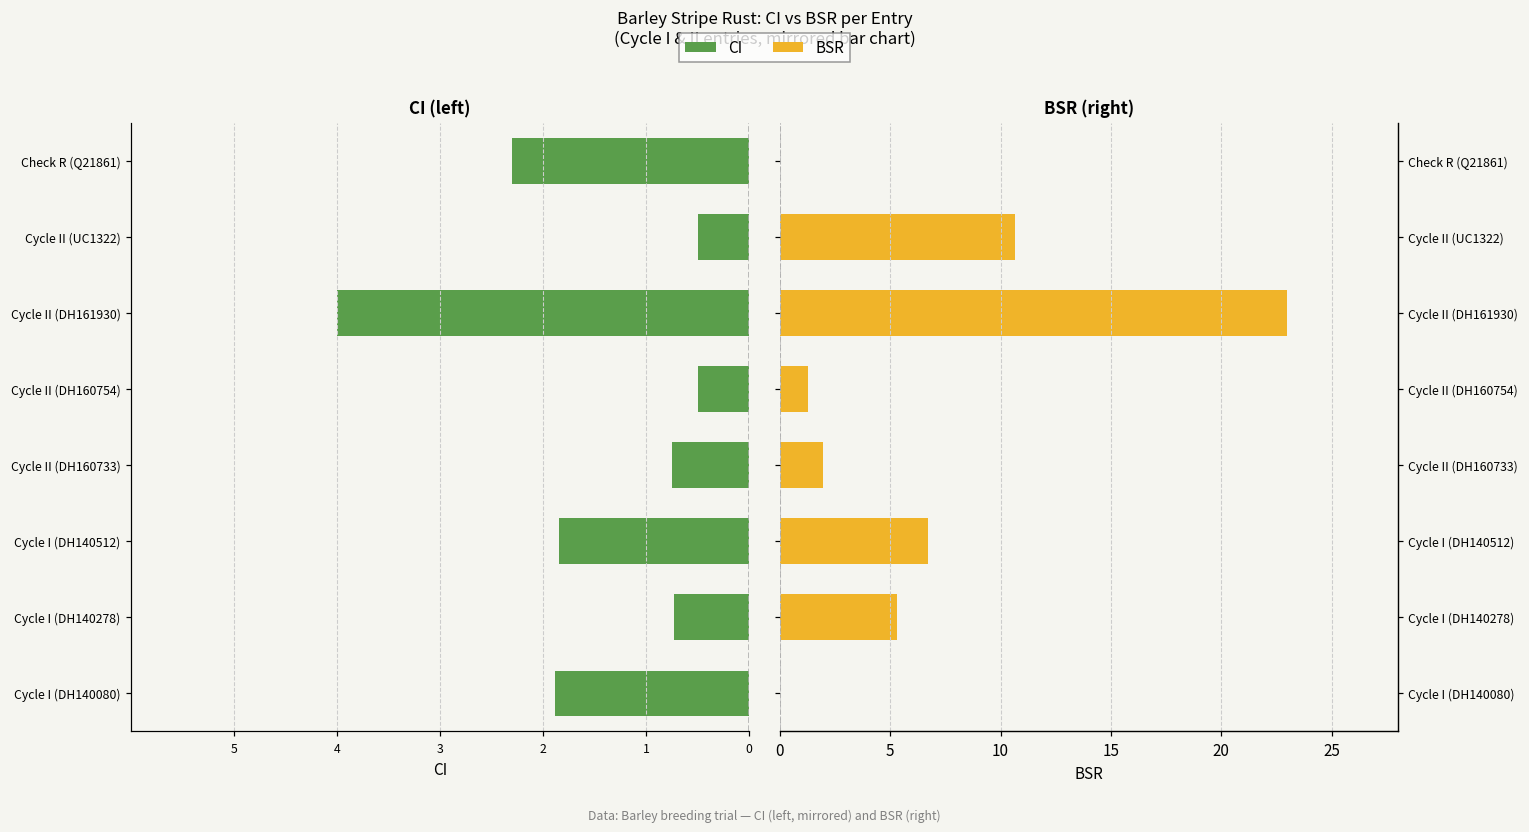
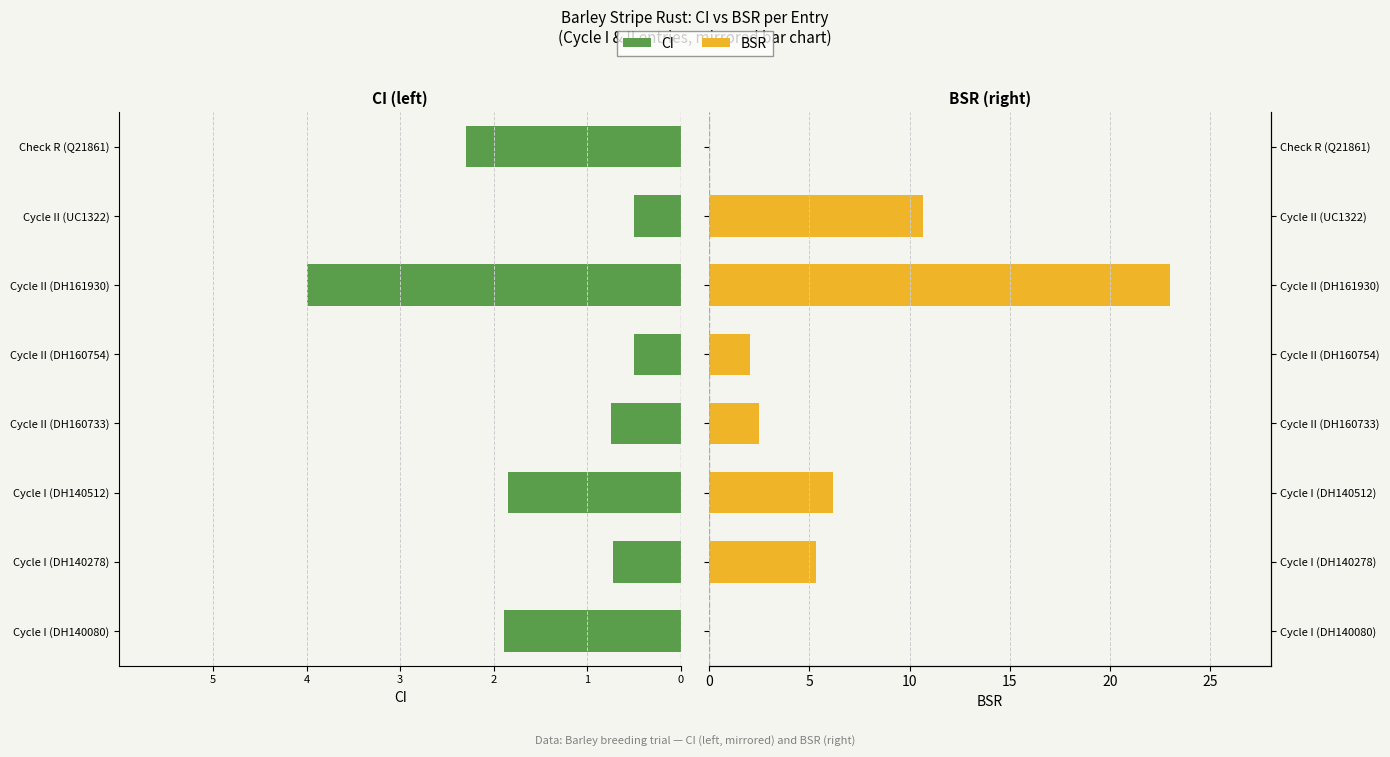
  {
    "BSR (right)": {
      "Check R (Q21861)": 0.0,
      "Cycle II (UC1322)": 10.7,
      "Cycle II (DH161930)": 23.0,
-     "Cycle II (DH160754)": 1.3,
-     "Cycle II (DH160733)": 1.9,
-     "Cycle I (DH140512)": 6.7,
+     "Cycle II (DH160754)": 2.0,
+     "Cycle II (DH160733)": 2.5,
+     "Cycle I (DH140512)": 6.2,
      "Cycle I (DH140278)": 5.3,
      "Cycle I (DH140080)": 0.0
    }
  }
